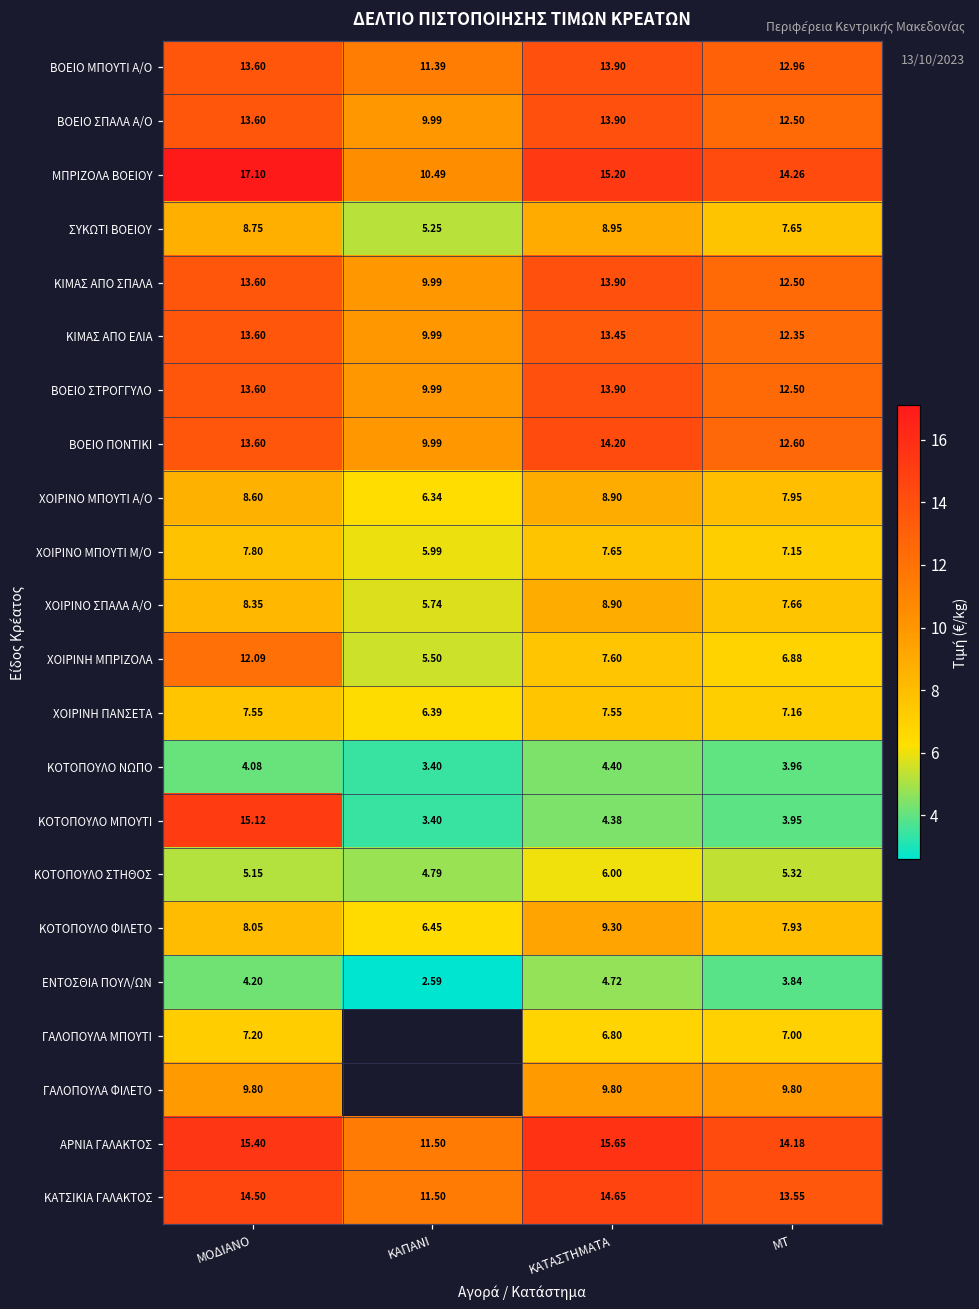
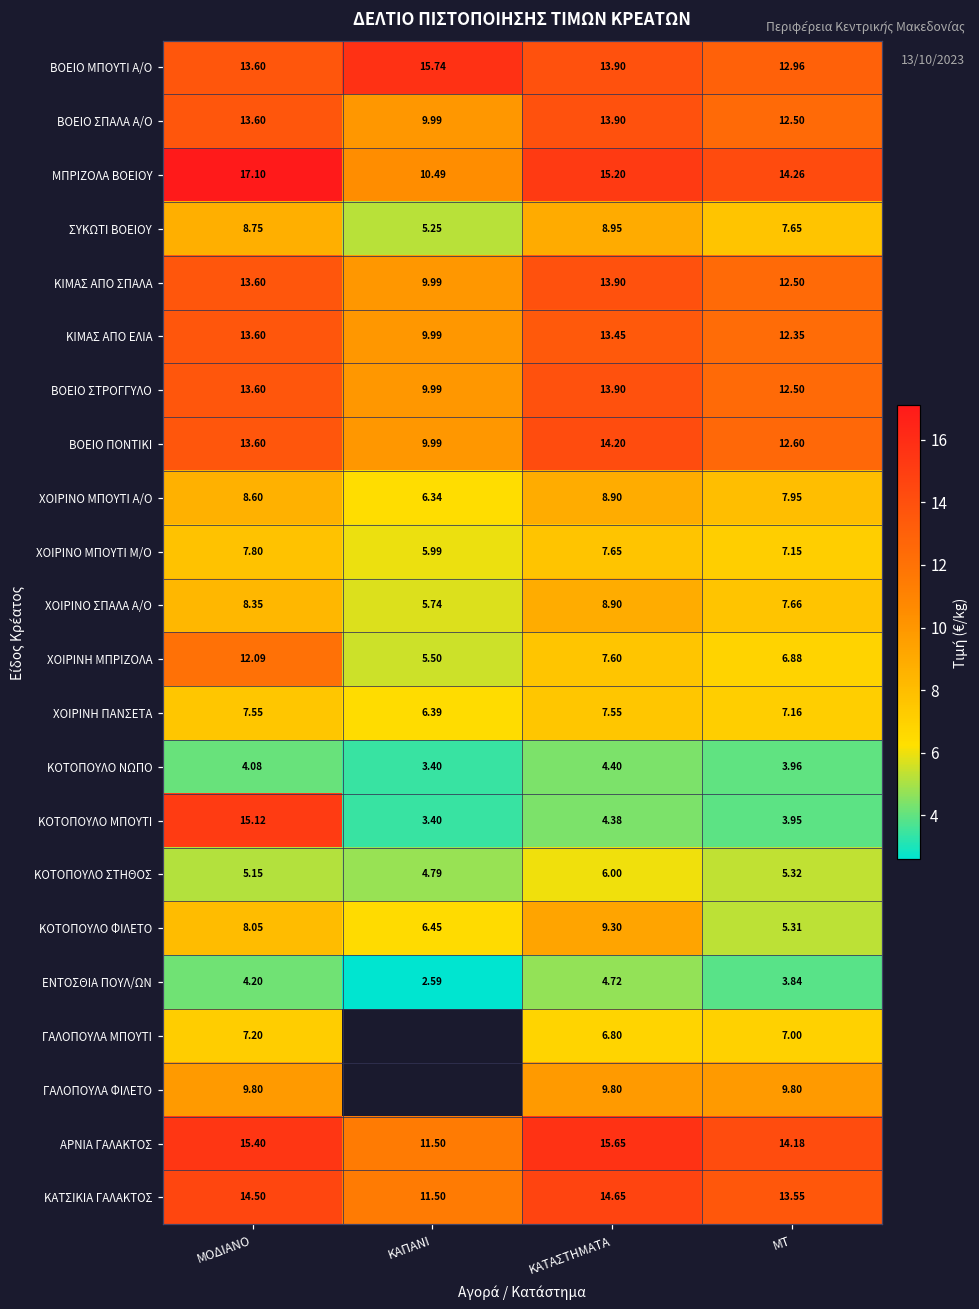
  {
    "ΒΟΕΙΟ ΜΠΟΥΤΙ Α/Ο": {
      "ΜΟΔΙΑΝΟ": 13.60,
-     "ΚΑΠΑΝΙ": 11.39,
+     "ΚΑΠΑΝΙ": 15.74,
      "ΚΑΤΑΣΤΗΜΑΤΑ": 13.90,
      "ΜΤ": 12.96
    },
    "ΒΟΕΙΟ ΣΠΑΛΑ Α/Ο": {
      "ΜΟΔΙΑΝΟ": 13.60,
      "ΚΑΠΑΝΙ": 9.99,
      "ΚΑΤΑΣΤΗΜΑΤΑ": 13.90,
      "ΜΤ": 12.50
    },
    "ΜΠΡΙΖΟΛΑ ΒΟΕΙΟΥ": {
      "ΜΟΔΙΑΝΟ": 17.10,
      "ΚΑΠΑΝΙ": 10.49,
      "ΚΑΤΑΣΤΗΜΑΤΑ": 15.20,
      "ΜΤ": 14.26
    },
    "ΣΥΚΩΤΙ ΒΟΕΙΟΥ": {
      "ΜΟΔΙΑΝΟ": 8.75,
      "ΚΑΠΑΝΙ": 5.25,
      "ΚΑΤΑΣΤΗΜΑΤΑ": 8.95,
      "ΜΤ": 7.65
    },
    "ΚΙΜΑΣ ΑΠΟ ΣΠΑΛΑ": {
      "ΜΟΔΙΑΝΟ": 13.60,
      "ΚΑΠΑΝΙ": 9.99,
      "ΚΑΤΑΣΤΗΜΑΤΑ": 13.90,
      "ΜΤ": 12.50
    },
    "ΚΙΜΑΣ ΑΠΟ ΕΛΙΑ": {
      "ΜΟΔΙΑΝΟ": 13.60,
      "ΚΑΠΑΝΙ": 9.99,
      "ΚΑΤΑΣΤΗΜΑΤΑ": 13.45,
      "ΜΤ": 12.35
    },
    "ΒΟΕΙΟ ΣΤΡΟΓΓΥΛΟ": {
      "ΜΟΔΙΑΝΟ": 13.60,
      "ΚΑΠΑΝΙ": 9.99,
      "ΚΑΤΑΣΤΗΜΑΤΑ": 13.90,
      "ΜΤ": 12.50
    },
    "ΒΟΕΙΟ ΠΟΝΤΙΚΙ": {
      "ΜΟΔΙΑΝΟ": 13.60,
      "ΚΑΠΑΝΙ": 9.99,
      "ΚΑΤΑΣΤΗΜΑΤΑ": 14.20,
      "ΜΤ": 12.60
    },
    "ΧΟΙΡΙΝΟ ΜΠΟΥΤΙ Α/Ο": {
      "ΜΟΔΙΑΝΟ": 8.60,
      "ΚΑΠΑΝΙ": 6.34,
      "ΚΑΤΑΣΤΗΜΑΤΑ": 8.90,
      "ΜΤ": 7.95
    },
    "ΧΟΙΡΙΝΟ ΜΠΟΥΤΙ Μ/Ο": {
      "ΜΟΔΙΑΝΟ": 7.80,
      "ΚΑΠΑΝΙ": 5.99,
      "ΚΑΤΑΣΤΗΜΑΤΑ": 7.65,
      "ΜΤ": 7.15
    },
    "ΧΟΙΡΙΝΟ ΣΠΑΛΑ Α/Ο": {
      "ΜΟΔΙΑΝΟ": 8.35,
      "ΚΑΠΑΝΙ": 5.74,
      "ΚΑΤΑΣΤΗΜΑΤΑ": 8.90,
      "ΜΤ": 7.66
    },
    "ΧΟΙΡΙΝΗ ΜΠΡΙΖΟΛΑ": {
      "ΜΟΔΙΑΝΟ": 12.09,
      "ΚΑΠΑΝΙ": 5.50,
      "ΚΑΤΑΣΤΗΜΑΤΑ": 7.60,
      "ΜΤ": 6.88
    },
    "ΧΟΙΡΙΝΗ ΠΑΝΣΕΤΑ": {
      "ΜΟΔΙΑΝΟ": 7.55,
      "ΚΑΠΑΝΙ": 6.39,
      "ΚΑΤΑΣΤΗΜΑΤΑ": 7.55,
      "ΜΤ": 7.16
    },
    "ΚΟΤΟΠΟΥΛΟ ΝΩΠΟ": {
      "ΜΟΔΙΑΝΟ": 4.08,
      "ΚΑΠΑΝΙ": 3.40,
      "ΚΑΤΑΣΤΗΜΑΤΑ": 4.40,
      "ΜΤ": 3.96
    },
    "ΚΟΤΟΠΟΥΛΟ ΜΠΟΥΤΙ": {
      "ΜΟΔΙΑΝΟ": 15.12,
      "ΚΑΠΑΝΙ": 3.40,
      "ΚΑΤΑΣΤΗΜΑΤΑ": 4.38,
      "ΜΤ": 3.95
    },
    "ΚΟΤΟΠΟΥΛΟ ΣΤΗΘΟΣ": {
      "ΜΟΔΙΑΝΟ": 5.15,
      "ΚΑΠΑΝΙ": 4.79,
      "ΚΑΤΑΣΤΗΜΑΤΑ": 6.00,
      "ΜΤ": 5.32
    },
    "ΚΟΤΟΠΟΥΛΟ ΦΙΛΕΤΟ": {
      "ΜΟΔΙΑΝΟ": 8.05,
      "ΚΑΠΑΝΙ": 6.45,
      "ΚΑΤΑΣΤΗΜΑΤΑ": 9.30,
-     "ΜΤ": 7.93
+     "ΜΤ": 5.31
    },
    "ΕΝΤΟΣΘΙΑ ΠΟΥΛ/ΩΝ": {
      "ΜΟΔΙΑΝΟ": 4.20,
      "ΚΑΠΑΝΙ": 2.59,
      "ΚΑΤΑΣΤΗΜΑΤΑ": 4.72,
      "ΜΤ": 3.84
    },
    "ΓΑΛΟΠΟΥΛΑ ΜΠΟΥΤΙ": {
      "ΜΟΔΙΑΝΟ": 7.20,
      "ΚΑΤΑΣΤΗΜΑΤΑ": 6.80,
      "ΜΤ": 7.00
    },
    "ΓΑΛΟΠΟΥΛΑ ΦΙΛΕΤΟ": {
      "ΜΟΔΙΑΝΟ": 9.80,
      "ΚΑΤΑΣΤΗΜΑΤΑ": 9.80,
      "ΜΤ": 9.80
    },
    "ΑΡΝΙΑ ΓΑΛΑΚΤΟΣ": {
      "ΜΟΔΙΑΝΟ": 15.40,
      "ΚΑΠΑΝΙ": 11.50,
      "ΚΑΤΑΣΤΗΜΑΤΑ": 15.65,
      "ΜΤ": 14.18
    },
    "ΚΑΤΣΙΚΙΑ ΓΑΛΑΚΤΟΣ": {
      "ΜΟΔΙΑΝΟ": 14.50,
      "ΚΑΠΑΝΙ": 11.50,
      "ΚΑΤΑΣΤΗΜΑΤΑ": 14.65,
      "ΜΤ": 13.55
    }
  }
